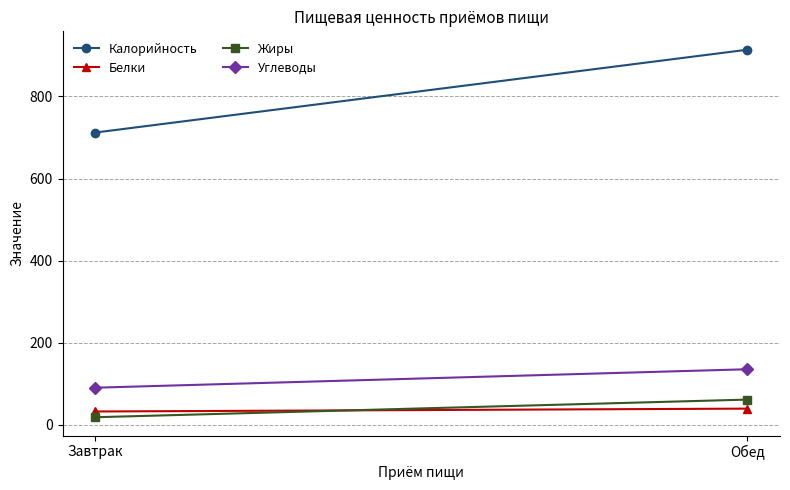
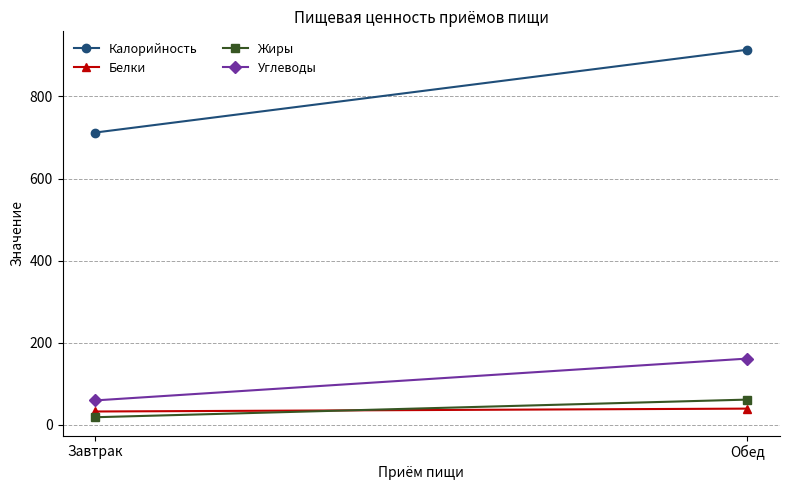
  {
    "Калорийность": {
      "Завтрак": 710,
      "Обед": 910
    },
    "Белки": {
      "Завтрак": 30,
      "Обед": 40
    },
    "Жиры": {
      "Завтрак": 20,
      "Обед": 60
    },
    "Углеводы": {
-     "Завтрак": 90,
-     "Обед": 140
+     "Завтрак": 60,
+     "Обед": 160
    }
  }
